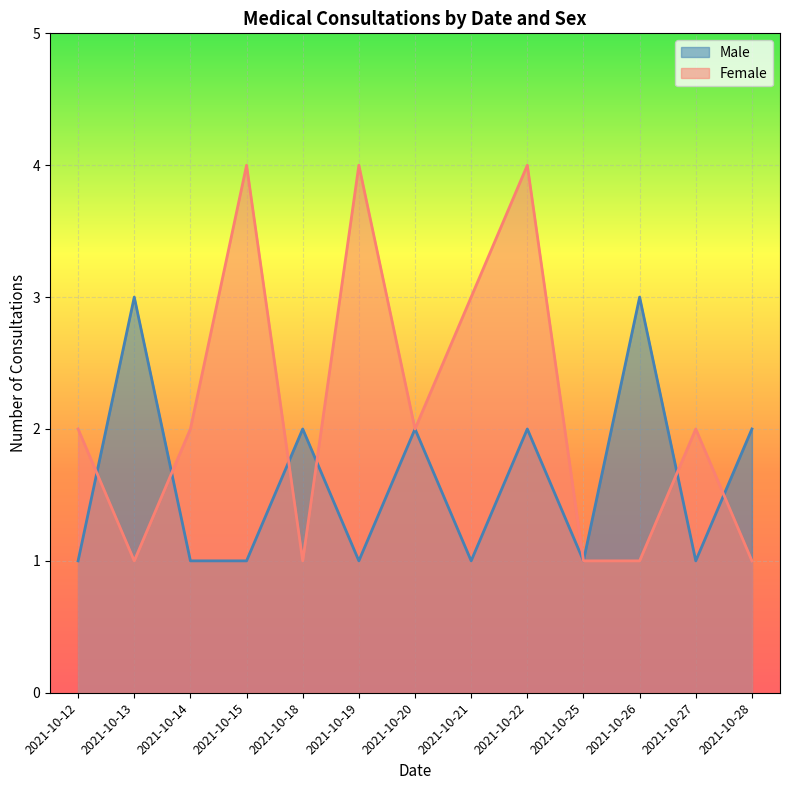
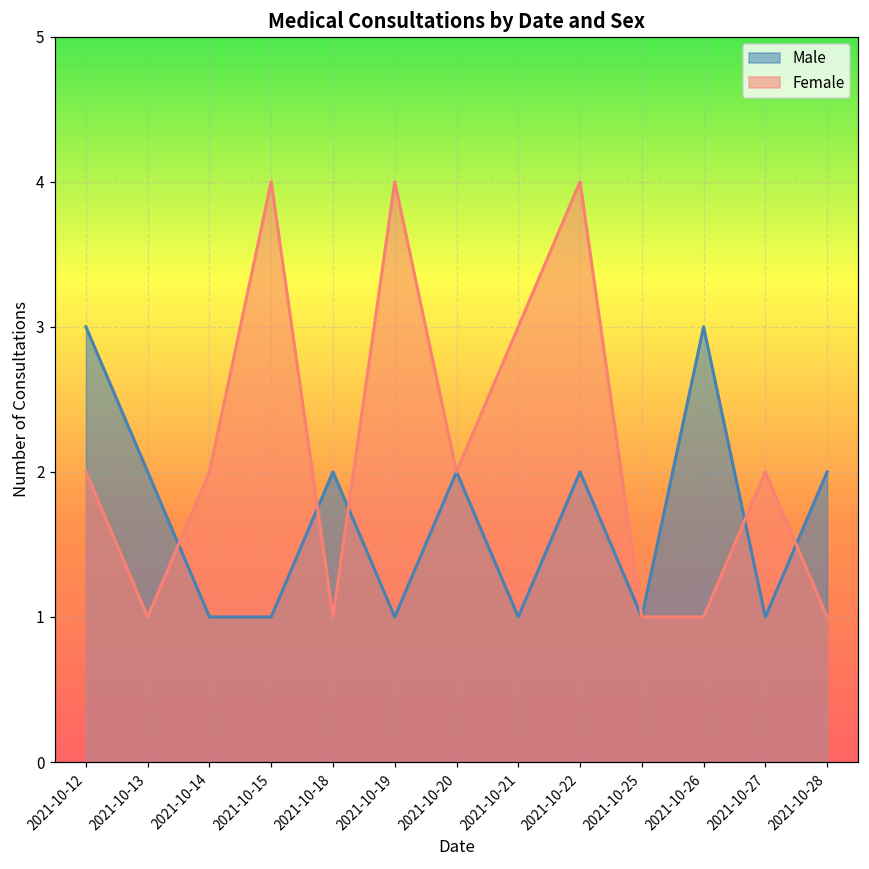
  {
    "Male": {
-     "2021-10-12": 1,
-     "2021-10-13": 3,
+     "2021-10-12": 3,
+     "2021-10-13": 2,
      "2021-10-14": 1,
      "2021-10-15": 1,
      "2021-10-18": 2,
      "2021-10-19": 1,
      "2021-10-21": 1,
      "2021-10-22": 2,
      "2021-10-26": 3,
      "2021-10-27": 1,
      "2021-10-28": 2
    },
    "Female": {
      "2021-10-12": 2,
      "2021-10-13": 1,
      "2021-10-14": 2,
      "2021-10-15": 4,
      "2021-10-18": 1,
      "2021-10-19": 4,
      "2021-10-21": 3,
      "2021-10-22": 4,
      "2021-10-26": 1,
      "2021-10-27": 2,
      "2021-10-28": 1
    }
  }
